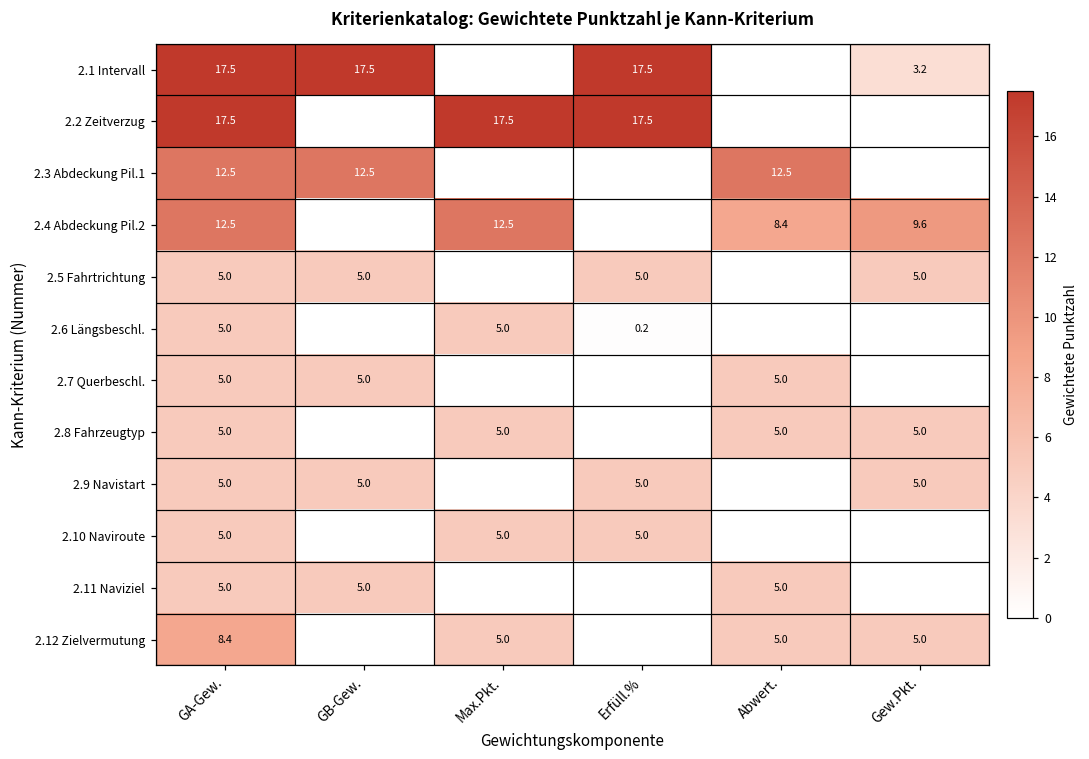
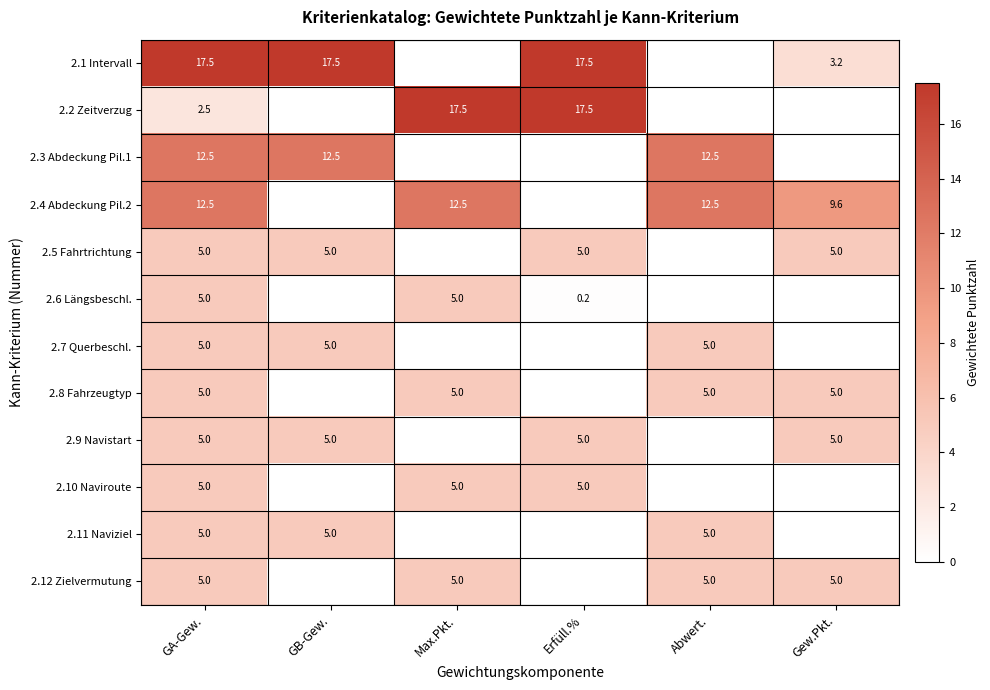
  {
    "2.1 Intervall": {
      "GA-Gew.": 17.5,
      "GB-Gew.": 17.5,
      "Erfüll.%": 17.5,
      "Gew.Pkt.": 3.2
    },
    "2.2 Zeitverzug": {
-     "GA-Gew.": 17.5,
+     "GA-Gew.": 2.5,
      "Max.Pkt.": 17.5,
      "Erfüll.%": 17.5
    },
    "2.3 Abdeckung Pil.1": {
      "GA-Gew.": 12.5,
      "GB-Gew.": 12.5,
      "Abwert.": 12.5
    },
    "2.4 Abdeckung Pil.2": {
      "GA-Gew.": 12.5,
      "Max.Pkt.": 12.5,
-     "Abwert.": 8.4,
+     "Abwert.": 12.5,
      "Gew.Pkt.": 9.6
    },
    "2.5 Fahrtrichtung": {
      "GA-Gew.": 5.0,
      "GB-Gew.": 5.0,
      "Erfüll.%": 5.0,
      "Gew.Pkt.": 5.0
    },
    "2.6 Längsbeschl.": {
      "GA-Gew.": 5.0,
      "Max.Pkt.": 5.0,
      "Erfüll.%": 0.2
    },
    "2.7 Querbeschl.": {
      "GA-Gew.": 5.0,
      "GB-Gew.": 5.0,
      "Abwert.": 5.0
    },
    "2.8 Fahrzeugtyp": {
      "GA-Gew.": 5.0,
      "Max.Pkt.": 5.0,
      "Abwert.": 5.0,
      "Gew.Pkt.": 5.0
    },
    "2.9 Navistart": {
      "GA-Gew.": 5.0,
      "GB-Gew.": 5.0,
      "Erfüll.%": 5.0,
      "Gew.Pkt.": 5.0
    },
    "2.10 Naviroute": {
      "GA-Gew.": 5.0,
      "Max.Pkt.": 5.0,
      "Erfüll.%": 5.0
    },
    "2.11 Naviziel": {
      "GA-Gew.": 5.0,
      "GB-Gew.": 5.0,
      "Abwert.": 5.0
    },
    "2.12 Zielvermutung": {
-     "GA-Gew.": 8.4,
+     "GA-Gew.": 5.0,
      "Max.Pkt.": 5.0,
      "Abwert.": 5.0,
      "Gew.Pkt.": 5.0
    }
  }
